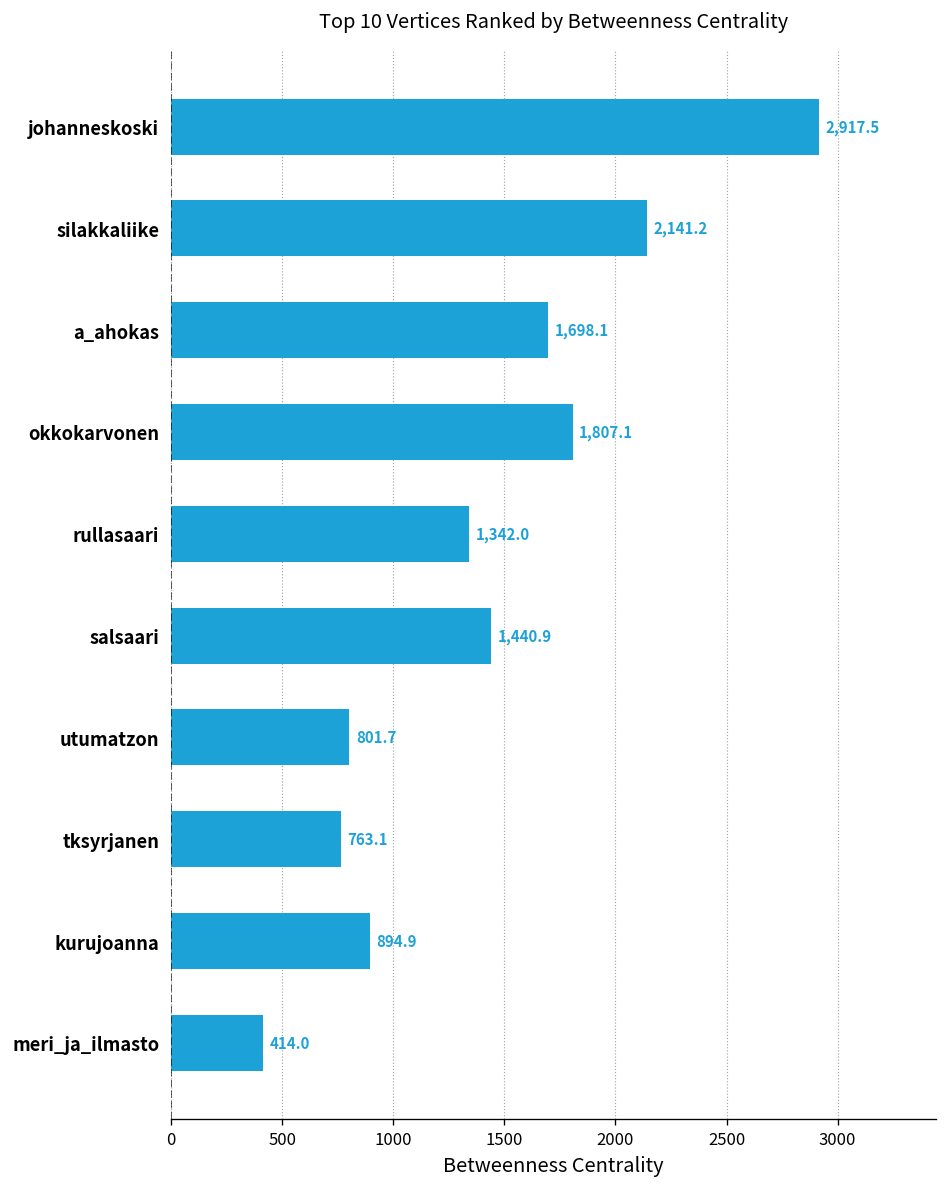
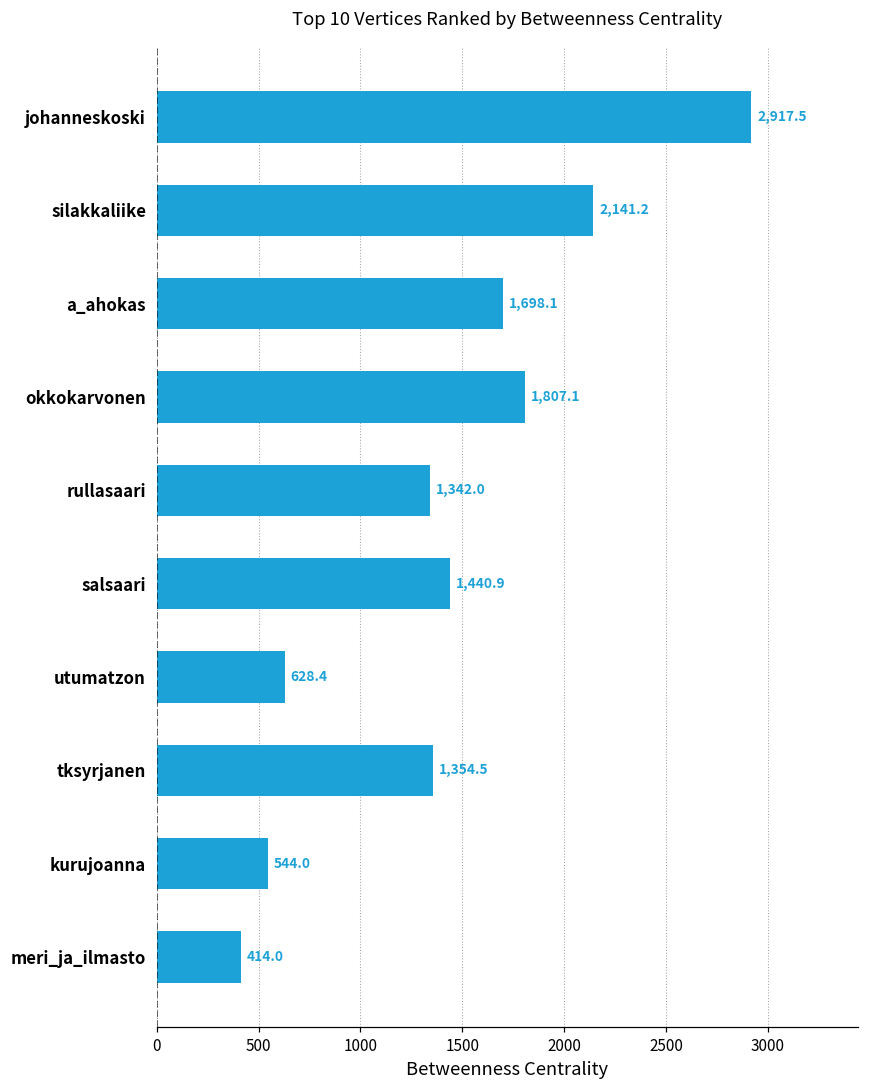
  {
    "johanneskoski": "2,917.5",
    "silakkaliike": "2,141.2",
    "a_ahokas": "1,698.1",
    "okkokarvonen": "1,807.1",
    "rullasaari": "1,342.0",
    "salsaari": "1,440.9",
-   "utumatzon": "801.7",
-   "tksyrjanen": "763.1",
-   "kurujoanna": "894.9",
+   "utumatzon": "628.4",
+   "tksyrjanen": "1,354.5",
+   "kurujoanna": "544.0",
    "meri_ja_ilmasto": "414.0"
  }
